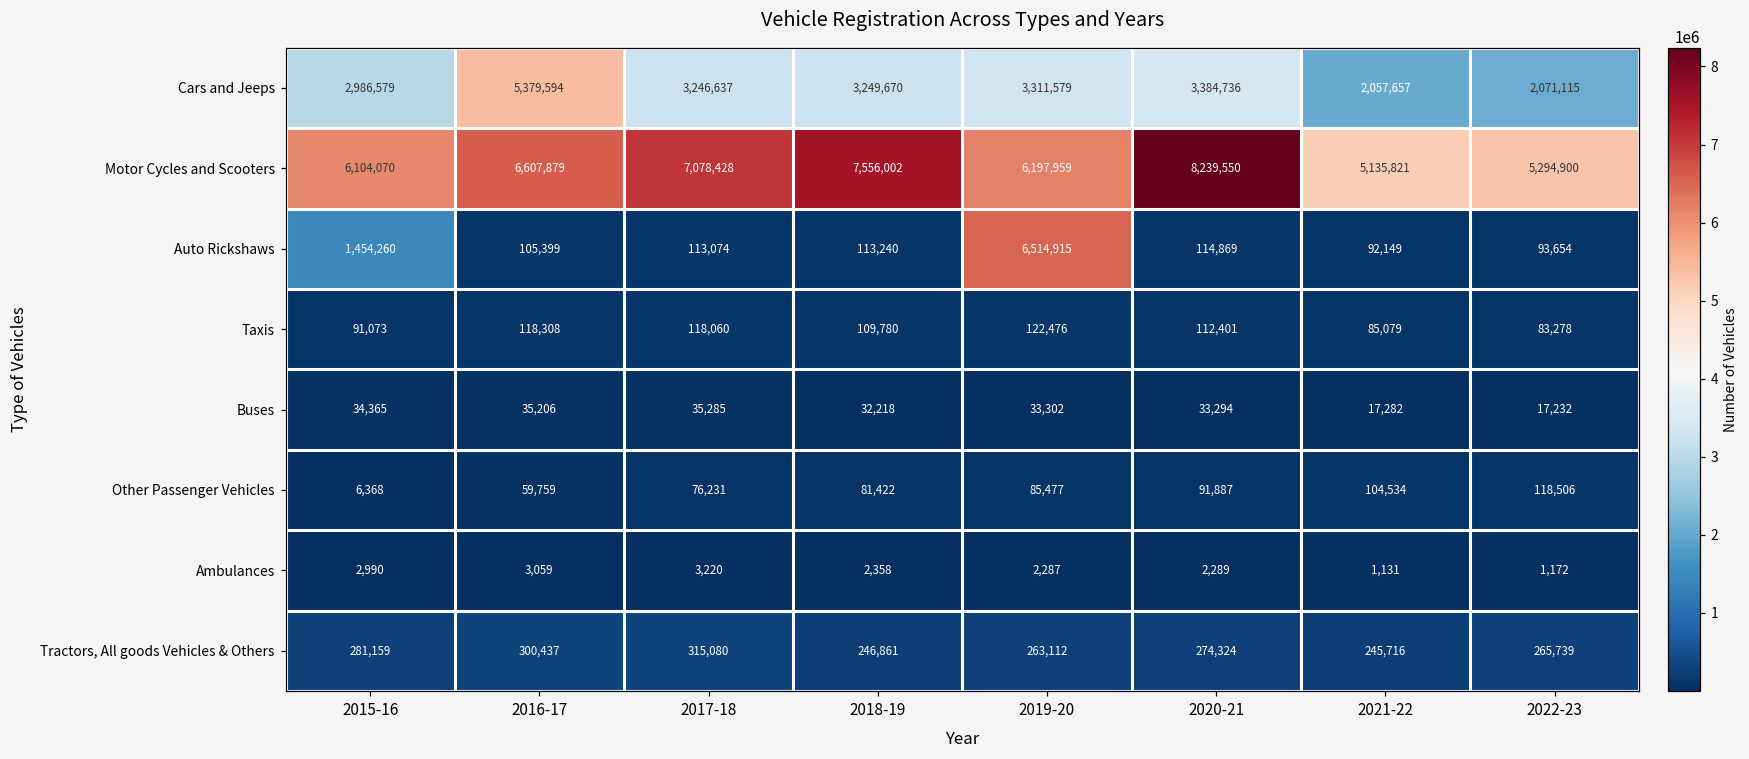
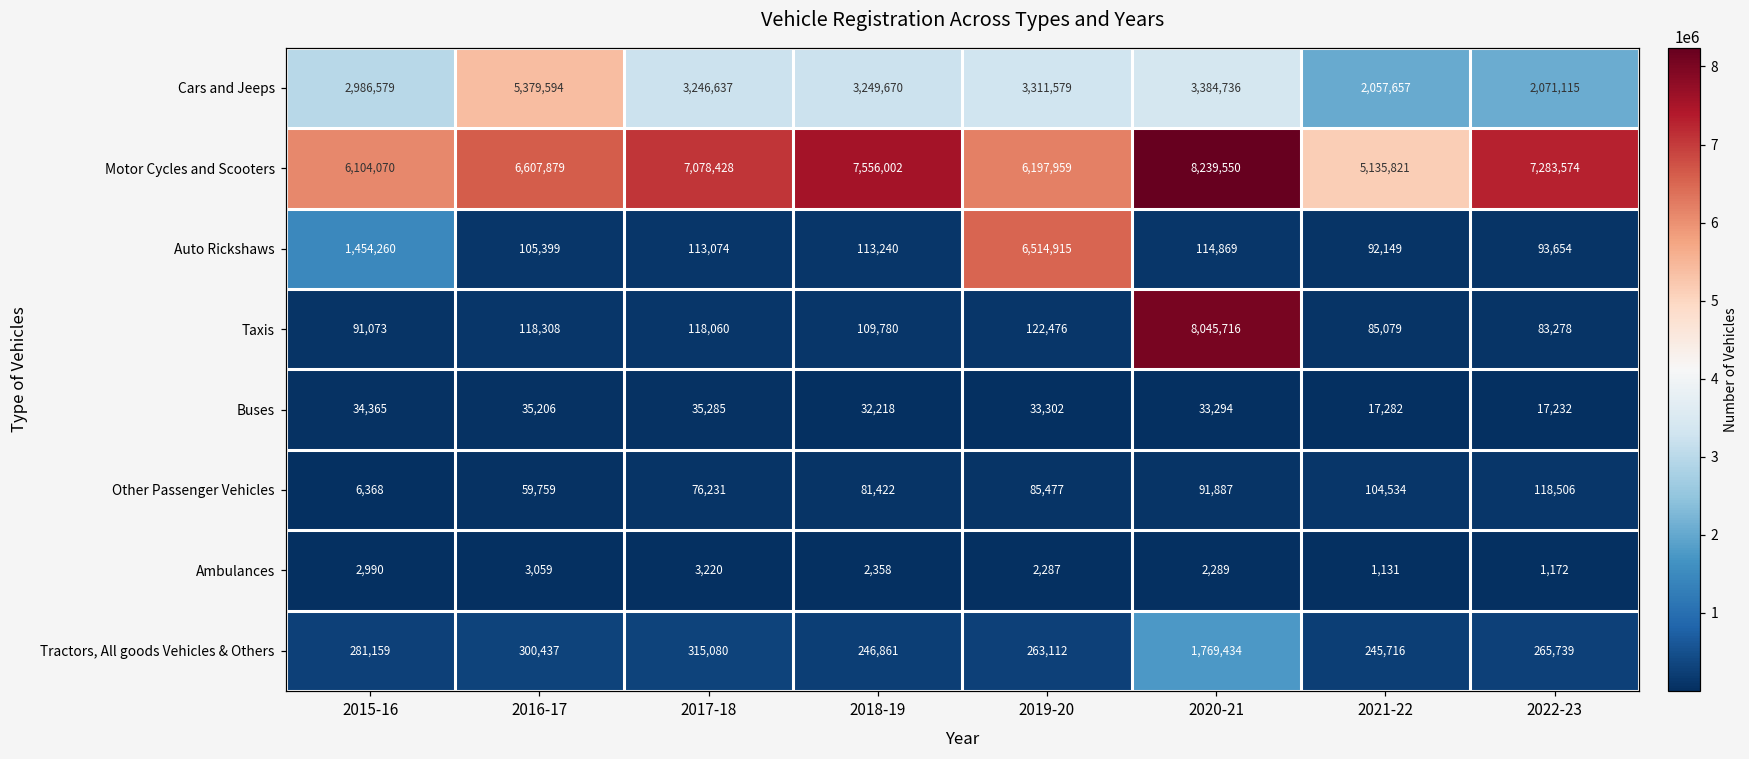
  {
    "Cars and Jeeps": {
      "2015-16": "2,986,579",
      "2016-17": "5,379,594",
      "2017-18": "3,246,637",
      "2018-19": "3,249,670",
      "2019-20": "3,311,579",
      "2020-21": "3,384,736",
      "2021-22": "2,057,657",
      "2022-23": "2,071,115"
    },
    "Motor Cycles and Scooters": {
      "2015-16": "6,104,070",
      "2016-17": "6,607,879",
      "2017-18": "7,078,428",
      "2018-19": "7,556,002",
      "2019-20": "6,197,959",
      "2020-21": "8,239,550",
      "2021-22": "5,135,821",
-     "2022-23": "5,294,900"
+     "2022-23": "7,283,574"
    },
    "Auto Rickshaws": {
      "2015-16": "1,454,260",
      "2016-17": "105,399",
      "2017-18": "113,074",
      "2018-19": "113,240",
      "2019-20": "6,514,915",
      "2020-21": "114,869",
      "2021-22": "92,149",
      "2022-23": "93,654"
    },
    "Taxis": {
      "2015-16": "91,073",
      "2016-17": "118,308",
      "2017-18": "118,060",
      "2018-19": "109,780",
      "2019-20": "122,476",
-     "2020-21": "112,401",
+     "2020-21": "8,045,716",
      "2021-22": "85,079",
      "2022-23": "83,278"
    },
    "Buses": {
      "2015-16": "34,365",
      "2016-17": "35,206",
      "2017-18": "35,285",
      "2018-19": "32,218",
      "2019-20": "33,302",
      "2020-21": "33,294",
      "2021-22": "17,282",
      "2022-23": "17,232"
    },
    "Other Passenger Vehicles": {
      "2015-16": "6,368",
      "2016-17": "59,759",
      "2017-18": "76,231",
      "2018-19": "81,422",
      "2019-20": "85,477",
      "2020-21": "91,887",
      "2021-22": "104,534",
      "2022-23": "118,506"
    },
    "Ambulances": {
      "2015-16": "2,990",
      "2016-17": "3,059",
      "2017-18": "3,220",
      "2018-19": "2,358",
      "2019-20": "2,287",
      "2020-21": "2,289",
      "2021-22": "1,131",
      "2022-23": "1,172"
    },
    "Tractors, All goods Vehicles & Others": {
      "2015-16": "281,159",
      "2016-17": "300,437",
      "2017-18": "315,080",
      "2018-19": "246,861",
      "2019-20": "263,112",
-     "2020-21": "274,324",
+     "2020-21": "1,769,434",
      "2021-22": "245,716",
      "2022-23": "265,739"
    }
  }
